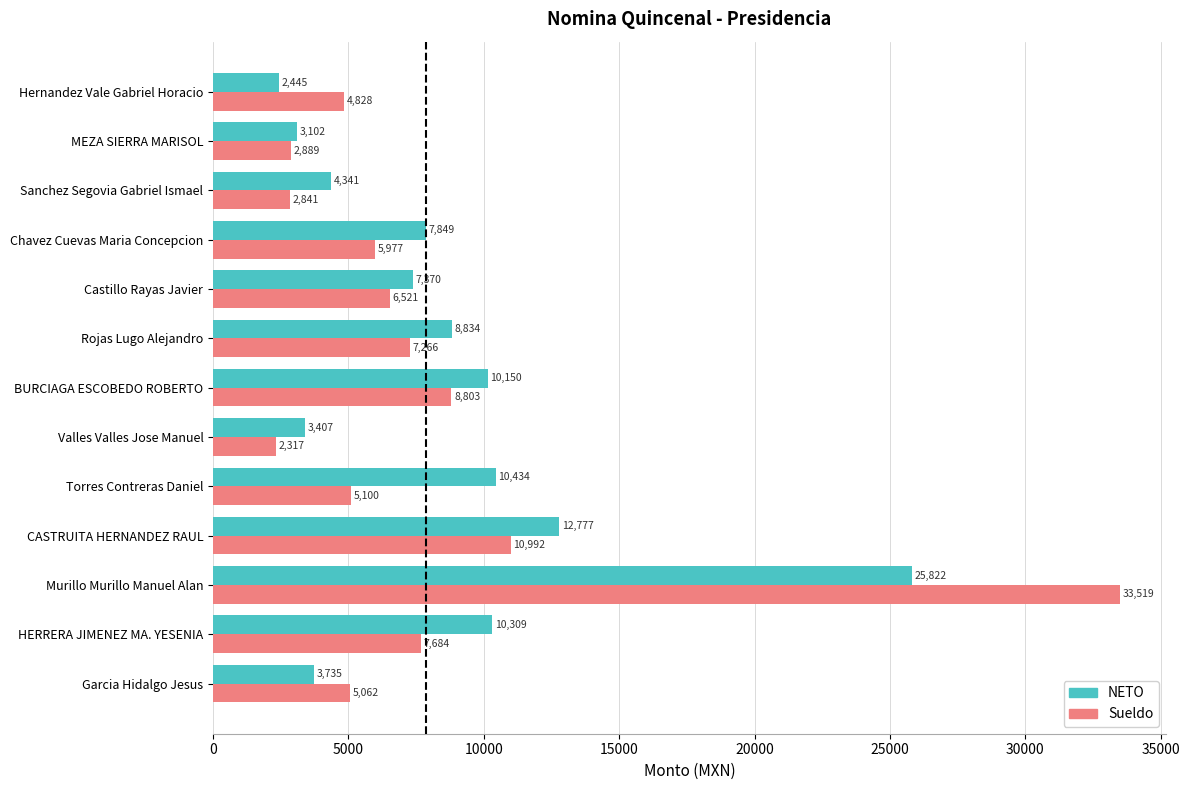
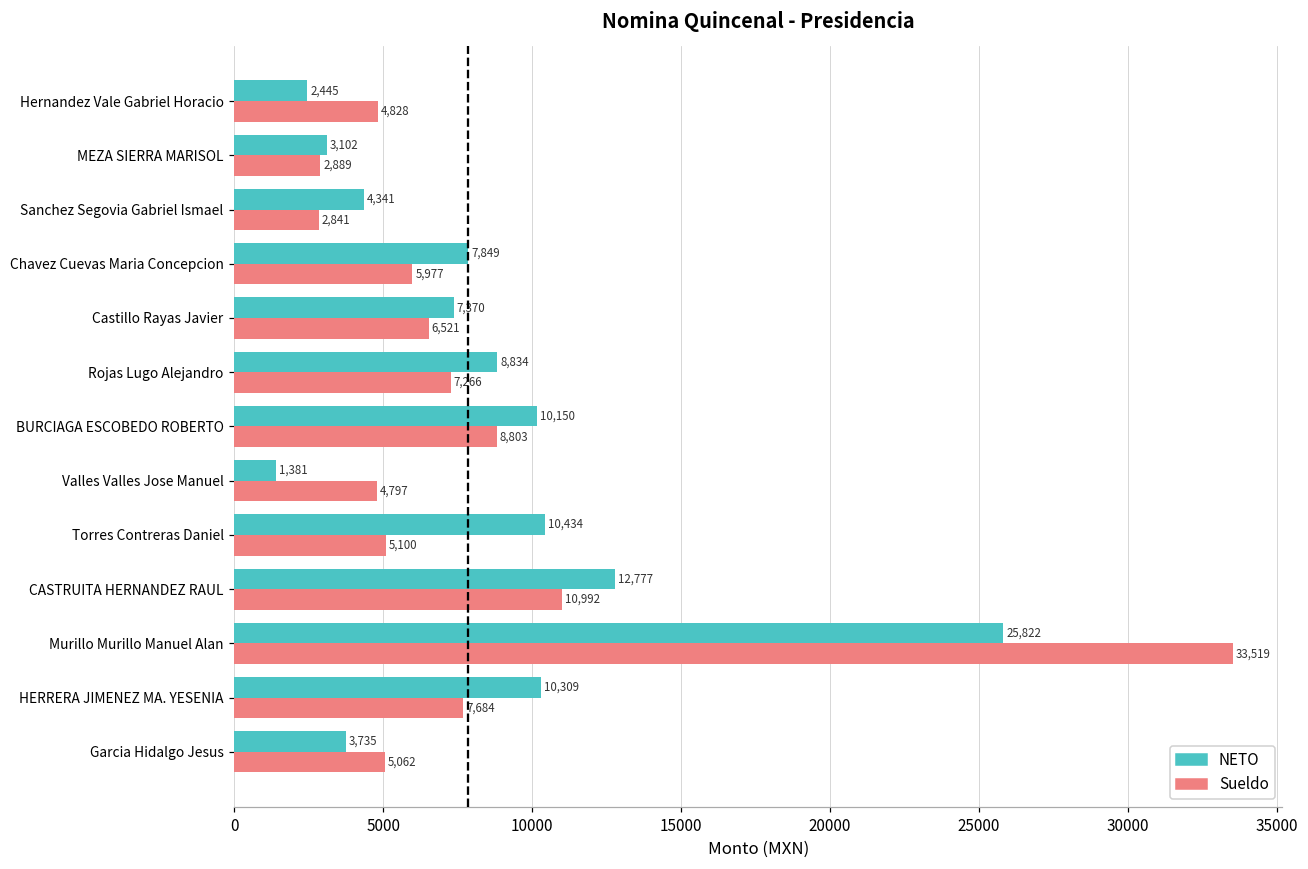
  {
    "NETO": {
      "Hernandez Vale Gabriel Horacio": "2,445",
      "MEZA SIERRA MARISOL": "3,102",
      "Sanchez Segovia Gabriel Ismael": "4,341",
      "Chavez Cuevas Maria Concepcion": "7,849",
      "Castillo Rayas Javier": "7,370",
      "Rojas Lugo Alejandro": "8,834",
      "BURCIAGA ESCOBEDO ROBERTO": "10,150",
-     "Valles Valles Jose Manuel": "3,407",
+     "Valles Valles Jose Manuel": "1,381",
      "Torres Contreras Daniel": "10,434",
      "CASTRUITA HERNANDEZ RAUL": "12,777",
      "Murillo Murillo Manuel Alan": "25,822",
      "HERRERA JIMENEZ MA. YESENIA": "10,309",
      "Garcia Hidalgo Jesus": "3,735"
    },
    "Sueldo": {
      "Hernandez Vale Gabriel Horacio": "4,828",
      "MEZA SIERRA MARISOL": "2,889",
      "Sanchez Segovia Gabriel Ismael": "2,841",
      "Chavez Cuevas Maria Concepcion": "5,977",
      "Castillo Rayas Javier": "6,521",
      "Rojas Lugo Alejandro": "7,266",
      "BURCIAGA ESCOBEDO ROBERTO": "8,803",
-     "Valles Valles Jose Manuel": "2,317",
+     "Valles Valles Jose Manuel": "4,797",
      "Torres Contreras Daniel": "5,100",
      "CASTRUITA HERNANDEZ RAUL": "10,992",
      "Murillo Murillo Manuel Alan": "33,519",
      "HERRERA JIMENEZ MA. YESENIA": "7,684",
      "Garcia Hidalgo Jesus": "5,062"
    }
  }
